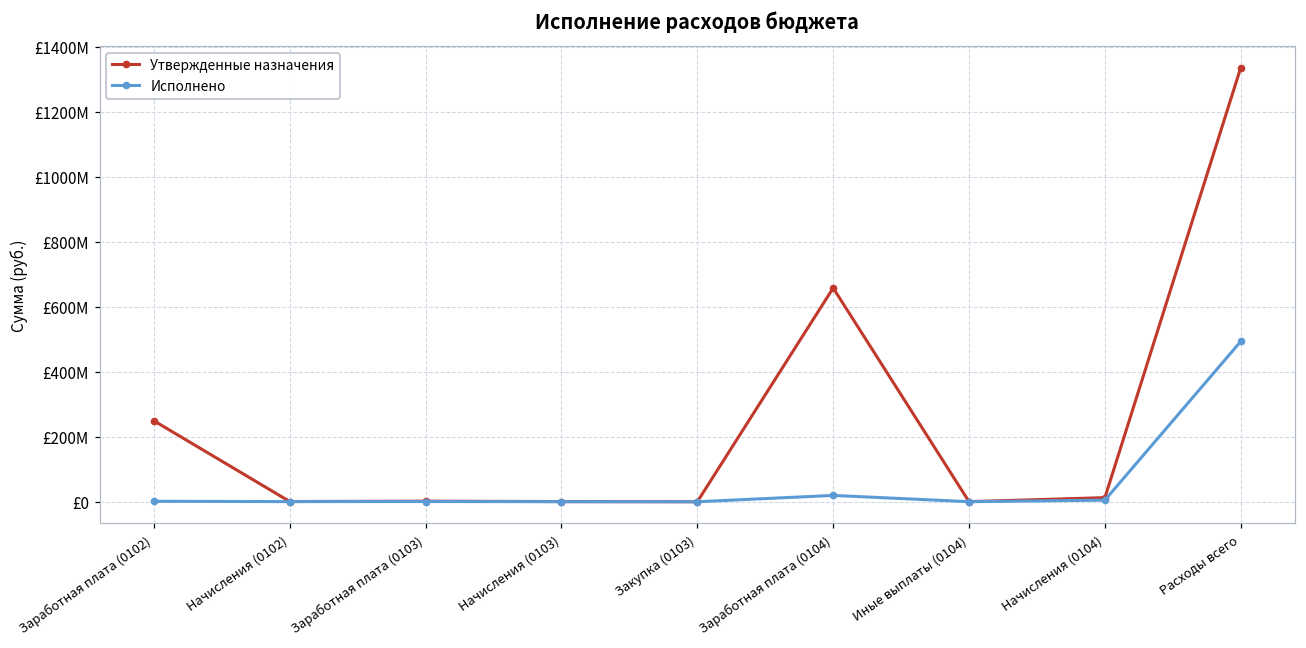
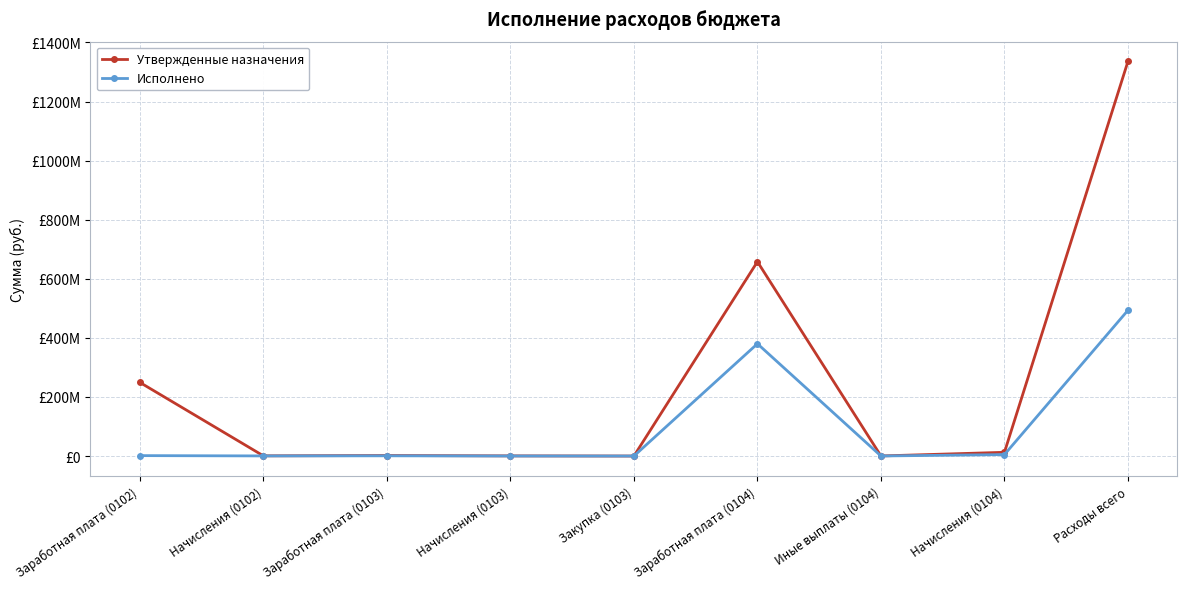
  {
    "Утвержденные назначения": {
      "Заработная плата (0102)": "£250000000",
      "Заработная плата (0104)": "£660000000",
      "Расходы всего": "£1340000000"
    },
    "Исполнено": {
      "Заработная плата (0102)": "£0",
-     "Заработная плата (0104)": "£20000000",
+     "Заработная плата (0104)": "£380000000",
      "Расходы всего": "£490000000"
    }
  }
